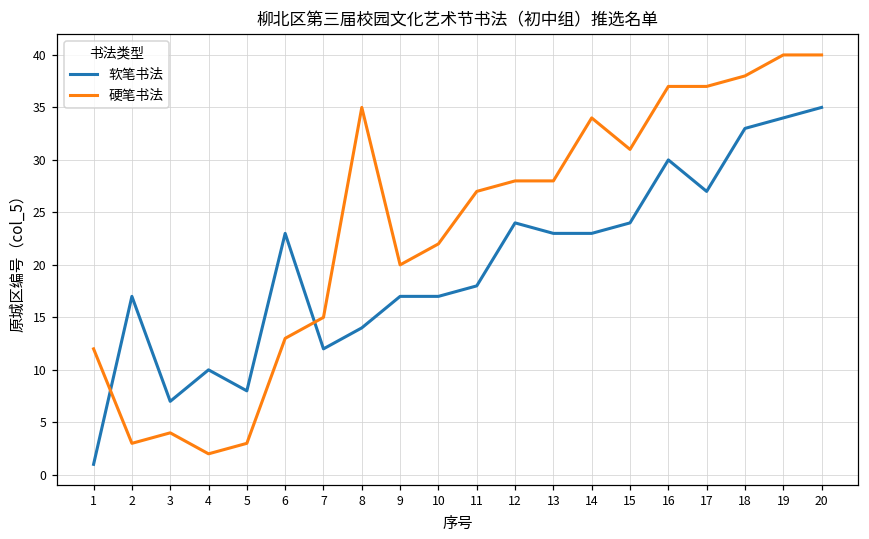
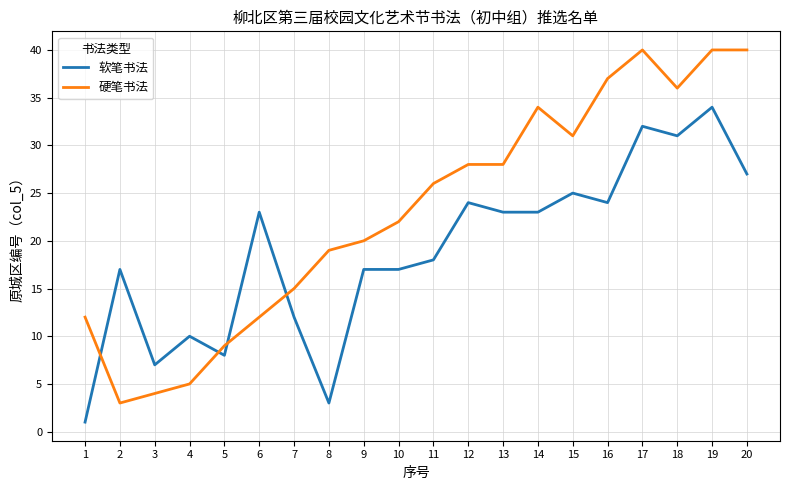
  {
    "软笔书法": {
      "1": 1,
      "2": 17,
      "3": 7,
      "4": 10,
      "5": 8,
      "6": 23,
      "7": 12,
-     "8": 14,
+     "8": 3,
      "9": 17,
      "10": 17,
      "11": 18,
      "12": 24,
      "13": 23,
      "14": 23,
-     "15": 24,
-     "16": 30,
-     "17": 27,
-     "18": 33,
+     "15": 25,
+     "16": 24,
+     "17": 32,
+     "18": 31,
      "19": 34,
-     "20": 35
+     "20": 27
    },
    "硬笔书法": {
      "1": 12,
      "2": 3,
      "3": 4,
-     "4": 2,
-     "5": 3,
-     "6": 13,
+     "4": 5,
+     "5": 9,
+     "6": 12,
      "7": 15,
-     "8": 35,
+     "8": 19,
      "9": 20,
      "10": 22,
-     "11": 27,
+     "11": 26,
      "12": 28,
      "13": 28,
      "14": 34,
      "15": 31,
      "16": 37,
-     "17": 37,
-     "18": 38,
+     "17": 40,
+     "18": 36,
      "19": 40,
      "20": 40
    }
  }
